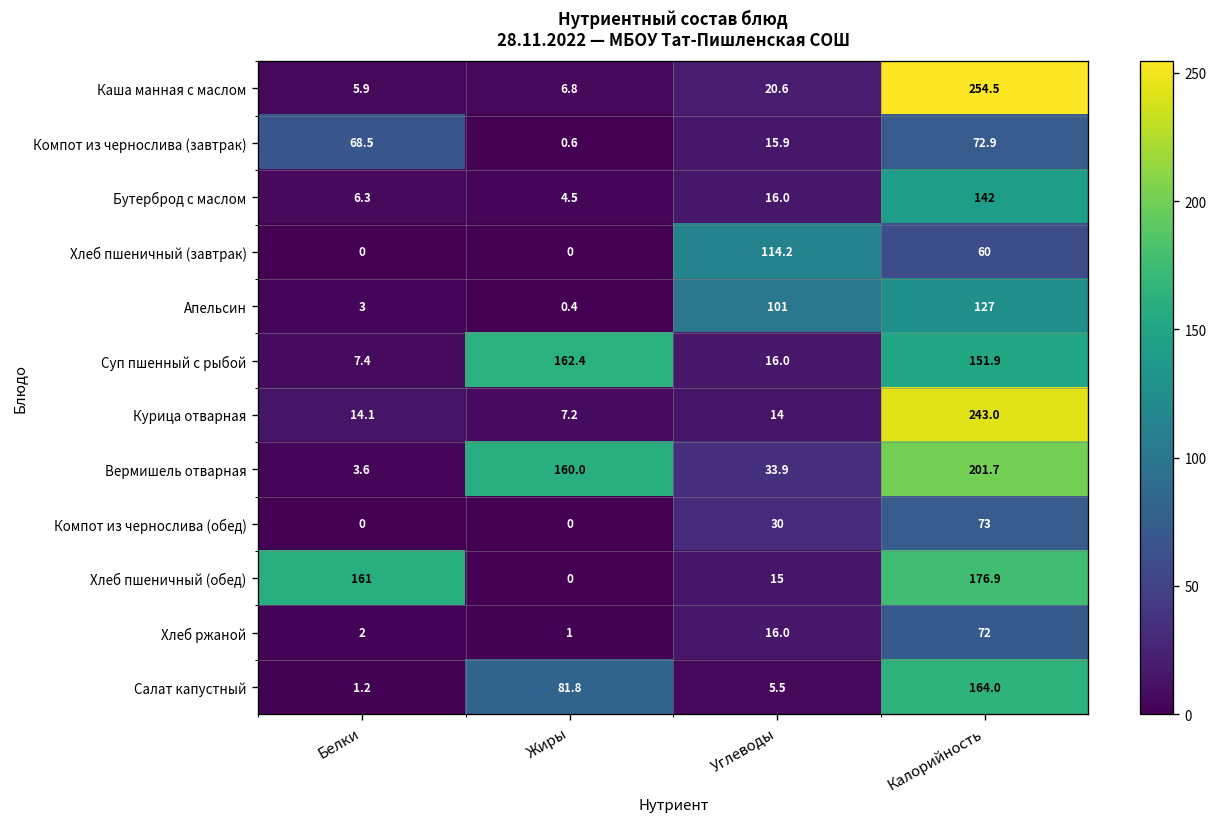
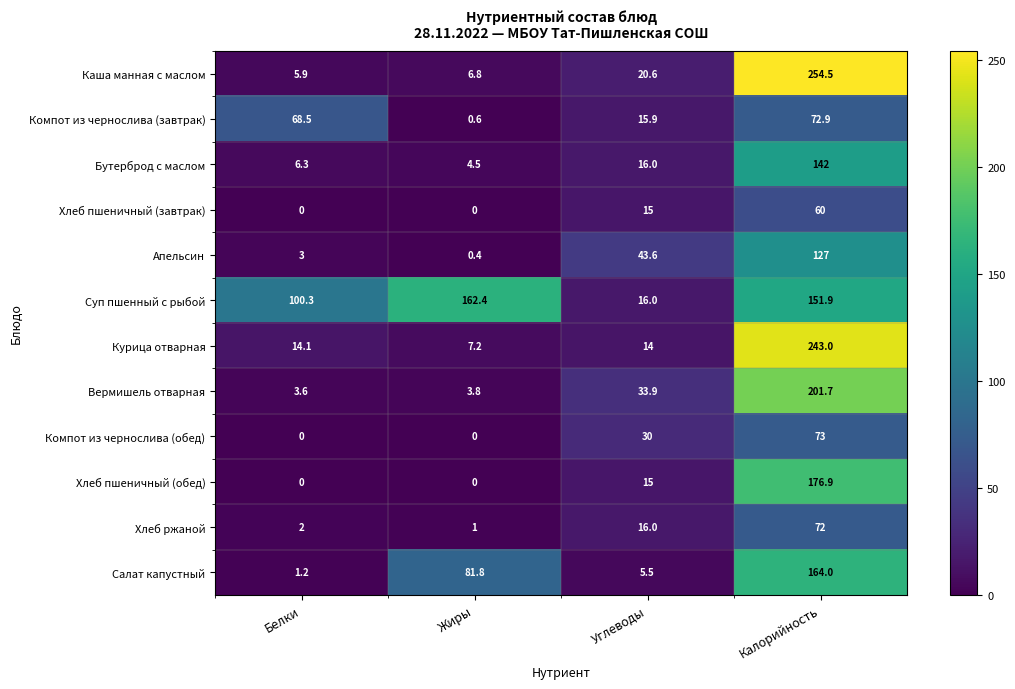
  {
    "Каша манная с маслом": {
      "Белки": 5.9,
      "Жиры": 6.8,
      "Углеводы": 20.6,
      "Калорийность": 254.5
    },
    "Компот из чернослива (завтрак)": {
      "Белки": 68.5,
      "Жиры": 0.6,
      "Углеводы": 15.9,
      "Калорийность": 72.9
    },
    "Бутерброд с маслом": {
      "Белки": 6.3,
      "Жиры": 4.5,
      "Углеводы": 16.0,
      "Калорийность": 142
    },
    "Хлеб пшеничный (завтрак)": {
      "Белки": 0,
      "Жиры": 0,
-     "Углеводы": 114.2,
+     "Углеводы": 15,
      "Калорийность": 60
    },
    "Апельсин": {
      "Белки": 3,
      "Жиры": 0.4,
-     "Углеводы": 101,
+     "Углеводы": 43.6,
      "Калорийность": 127
    },
    "Суп пшенный с рыбой": {
-     "Белки": 7.4,
+     "Белки": 100.3,
      "Жиры": 162.4,
      "Углеводы": 16.0,
      "Калорийность": 151.9
    },
    "Курица отварная": {
      "Белки": 14.1,
      "Жиры": 7.2,
      "Углеводы": 14,
      "Калорийность": 243.0
    },
    "Вермишель отварная": {
      "Белки": 3.6,
-     "Жиры": 160.0,
+     "Жиры": 3.8,
      "Углеводы": 33.9,
      "Калорийность": 201.7
    },
    "Компот из чернослива (обед)": {
      "Белки": 0,
      "Жиры": 0,
      "Углеводы": 30,
      "Калорийность": 73
    },
    "Хлеб пшеничный (обед)": {
-     "Белки": 161,
+     "Белки": 0,
      "Жиры": 0,
      "Углеводы": 15,
      "Калорийность": 176.9
    },
    "Хлеб ржаной": {
      "Белки": 2,
      "Жиры": 1,
      "Углеводы": 16.0,
      "Калорийность": 72
    },
    "Салат капустный": {
      "Белки": 1.2,
      "Жиры": 81.8,
      "Углеводы": 5.5,
      "Калорийность": 164.0
    }
  }
